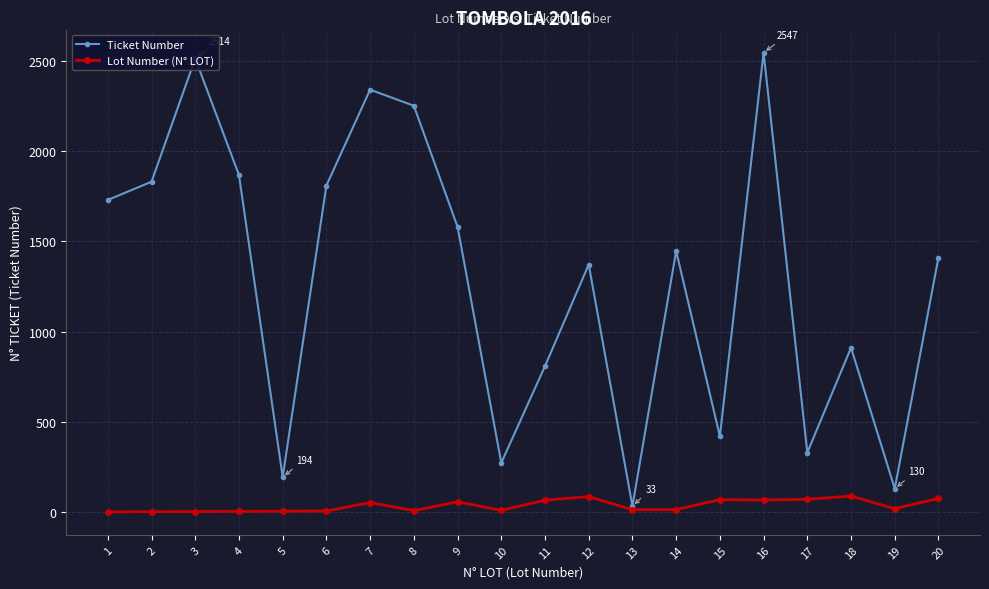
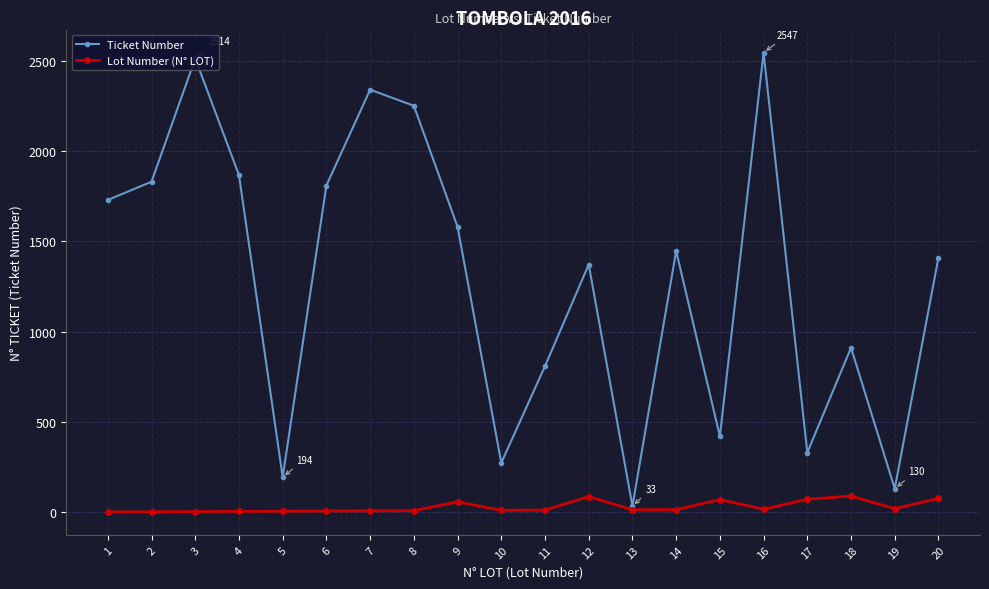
  {
    "Ticket Number": {
      "5": 194,
      "13": 33,
      "16": 2547,
      "19": 130
    },
    "Lot Number (N° LOT)": {
      "1": 0,
      "2": 0,
      "3": 0,
      "4": 0,
      "5": 10,
      "6": 10,
-     "7": 50,
+     "7": 10,
      "8": 10,
      "9": 60,
      "10": 10,
-     "11": 70,
+     "11": 10,
      "12": 90,
      "13": 10,
      "14": 10,
      "15": 70,
-     "16": 70,
+     "16": 20,
      "17": 70,
      "18": 90,
      "19": 20,
      "20": 80
    }
  }
